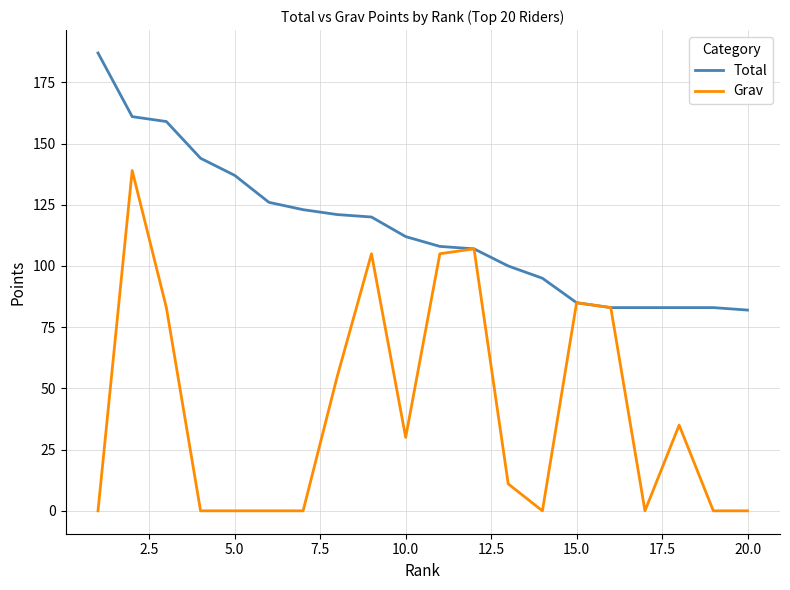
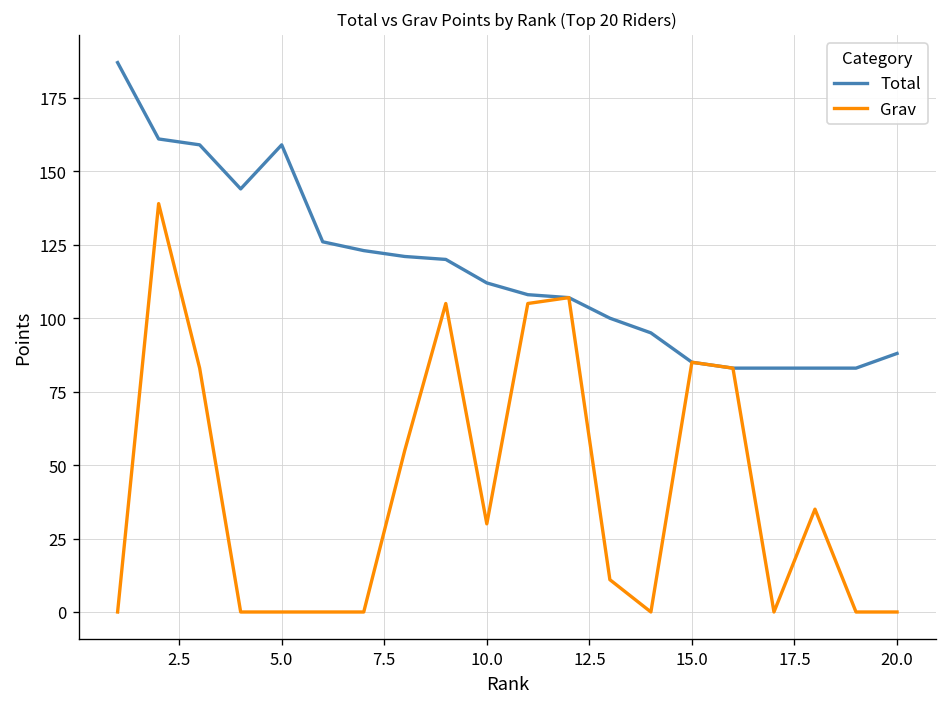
  {
    "Total": {
-     "5.0": 137,
+     "5.0": 159,
      "10.0": 112,
-     "20.0": 82
+     "20.0": 88
    },
    "Grav": {
      "5.0": 0,
      "10.0": 30,
      "20.0": 0
    }
  }
